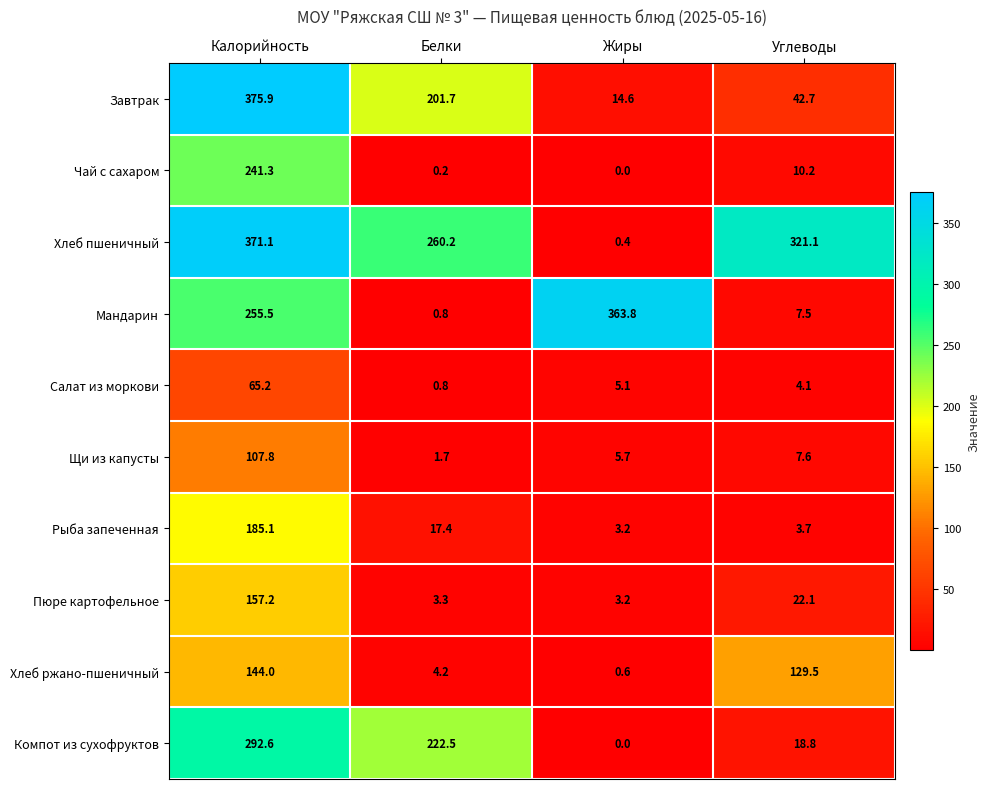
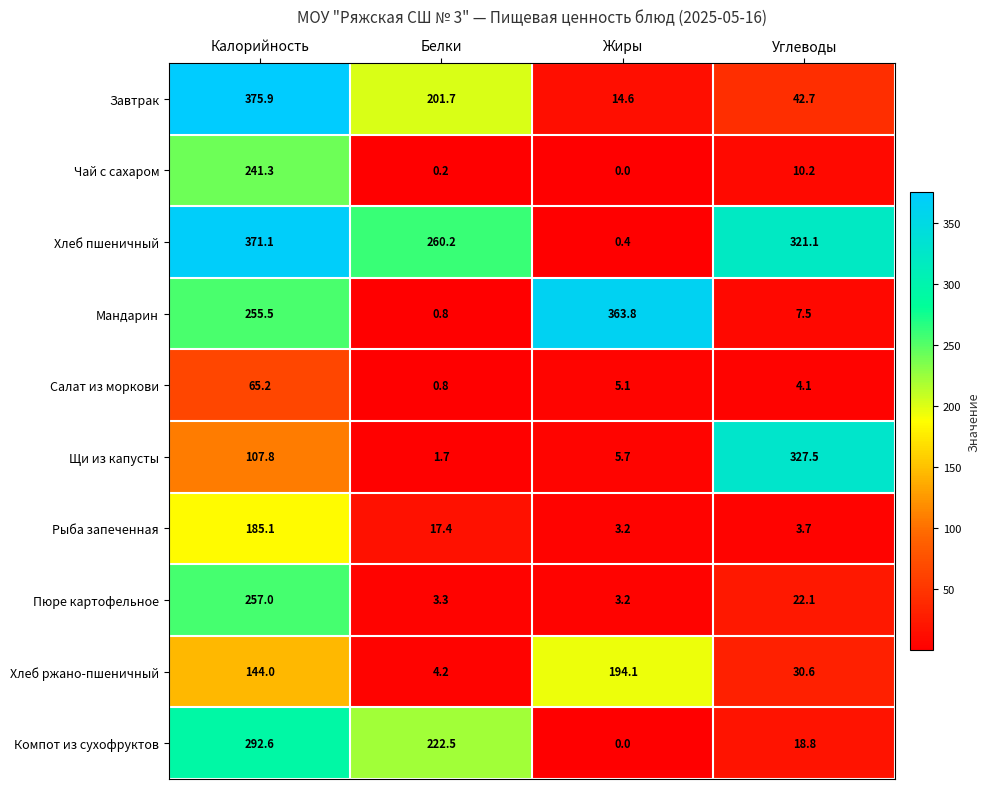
  {
    "Завтрак": {
      "Калорийность": 375.9,
      "Белки": 201.7,
      "Жиры": 14.6,
      "Углеводы": 42.7
    },
    "Чай с сахаром": {
      "Калорийность": 241.3,
      "Белки": 0.2,
      "Жиры": 0.0,
      "Углеводы": 10.2
    },
    "Хлеб пшеничный": {
      "Калорийность": 371.1,
      "Белки": 260.2,
      "Жиры": 0.4,
      "Углеводы": 321.1
    },
    "Мандарин": {
      "Калорийность": 255.5,
      "Белки": 0.8,
      "Жиры": 363.8,
      "Углеводы": 7.5
    },
    "Салат из моркови": {
      "Калорийность": 65.2,
      "Белки": 0.8,
      "Жиры": 5.1,
      "Углеводы": 4.1
    },
    "Щи из капусты": {
      "Калорийность": 107.8,
      "Белки": 1.7,
      "Жиры": 5.7,
-     "Углеводы": 7.6
+     "Углеводы": 327.5
    },
    "Рыба запеченная": {
      "Калорийность": 185.1,
      "Белки": 17.4,
      "Жиры": 3.2,
      "Углеводы": 3.7
    },
    "Пюре картофельное": {
-     "Калорийность": 157.2,
+     "Калорийность": 257.0,
      "Белки": 3.3,
      "Жиры": 3.2,
      "Углеводы": 22.1
    },
    "Хлеб ржано-пшеничный": {
      "Калорийность": 144.0,
      "Белки": 4.2,
-     "Жиры": 0.6,
-     "Углеводы": 129.5
+     "Жиры": 194.1,
+     "Углеводы": 30.6
    },
    "Компот из сухофруктов": {
      "Калорийность": 292.6,
      "Белки": 222.5,
      "Жиры": 0.0,
      "Углеводы": 18.8
    }
  }
